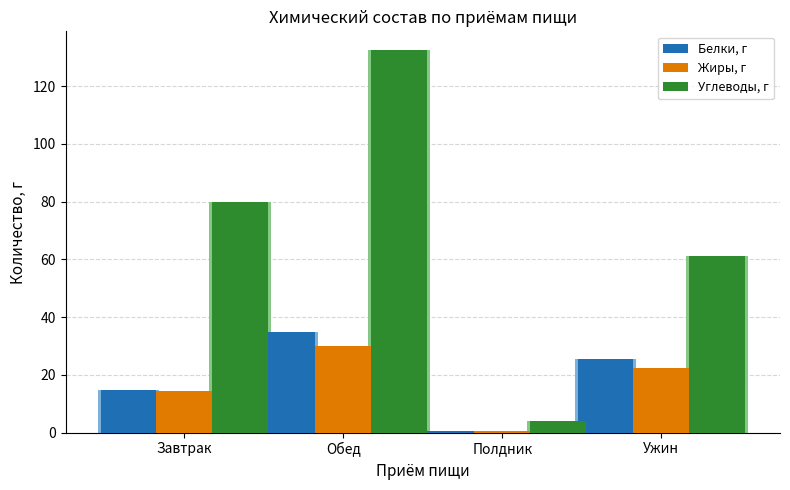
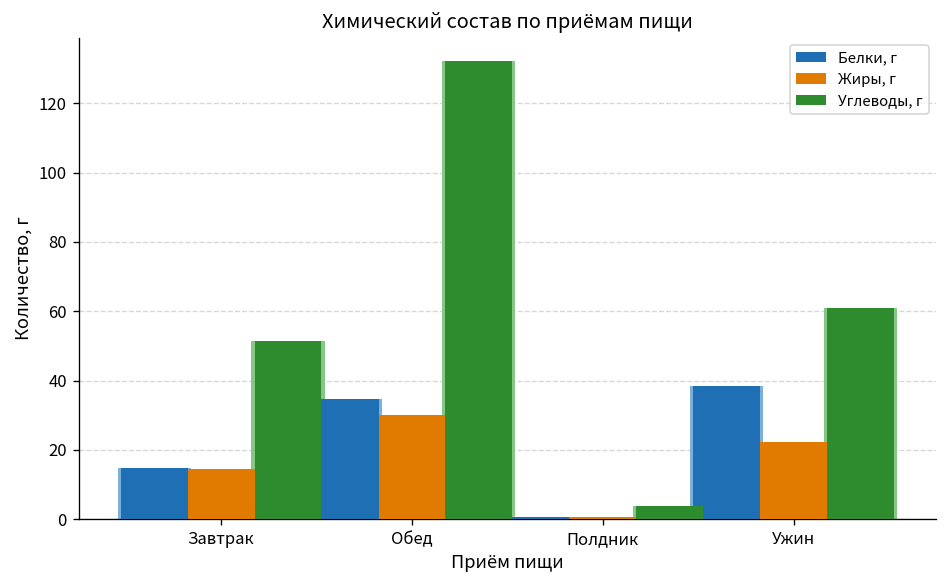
  {
    "Белки, г": {
      "Завтрак": 15,
      "Обед": 35,
-     "Ужин": 26
+     "Ужин": 38
    },
    "Жиры, г": {
      "Завтрак": 15,
      "Обед": 30,
      "Ужин": 22
    },
    "Углеводы, г": {
-     "Завтрак": 80,
+     "Завтрак": 51,
      "Обед": 132,
      "Полдник": 4,
      "Ужин": 61
    }
  }
